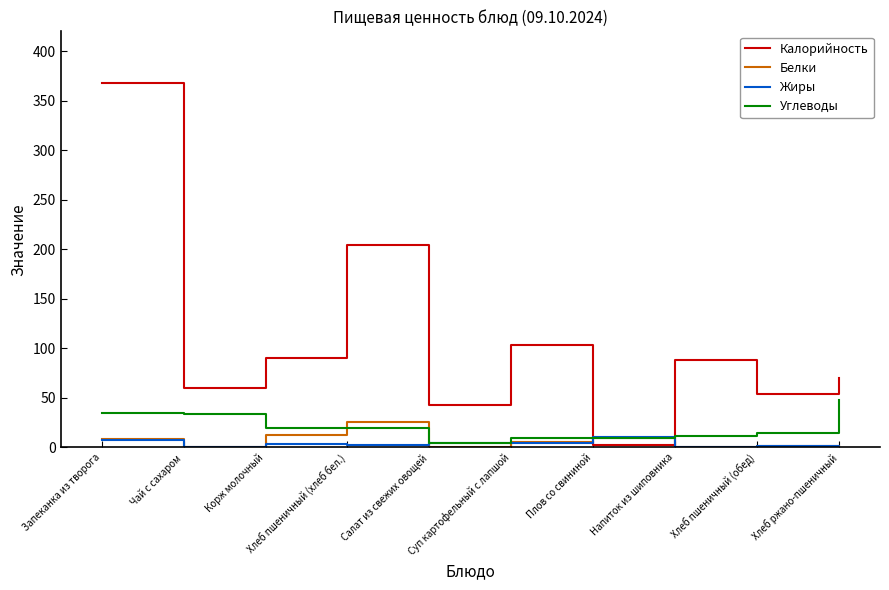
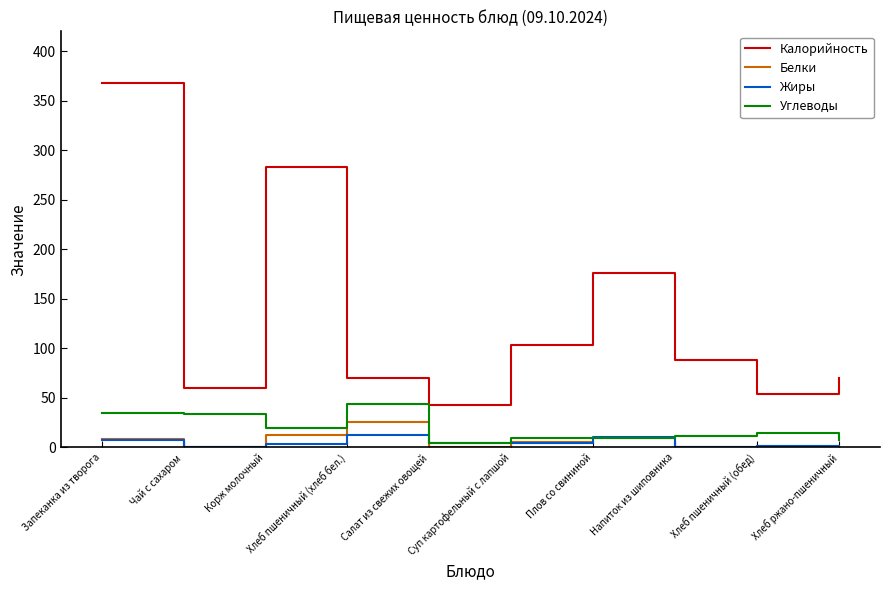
  {
    "Калорийность": {
      "Запеканка из творога": 370,
      "Чай с сахаром": 60,
-     "Корж молочный": 90,
-     "Хлеб пшеничный (хлеб бел.)": 200,
+     "Корж молочный": 280,
+     "Хлеб пшеничный (хлеб бел.)": 70,
      "Салат из свежих овощей": 40,
      "Суп картофельный с лапшой": 100,
-     "Плов со свининой": 0,
+     "Плов со свининой": 180,
      "Напиток из шиповника": 90,
      "Хлеб пшеничный (обед)": 50,
      "Хлеб ржано-пшеничный": 70
    },
    "Белки": {
      "Корж молочный": 10,
      "Хлеб пшеничный (хлеб бел.)": 30,
      "Салат из свежих овощей": 0
    },
    "Жиры": {
      "Корж молочный": 0,
-     "Хлеб пшеничный (хлеб бел.)": 0
+     "Хлеб пшеничный (хлеб бел.)": 10
    },
    "Углеводы": {
      "Запеканка из творога": 40,
      "Чай с сахаром": 30,
      "Корж молочный": 20,
-     "Хлеб пшеничный (хлеб бел.)": 20,
+     "Хлеб пшеничный (хлеб бел.)": 40,
      "Суп картофельный с лапшой": 10,
      "Напиток из шиповника": 10,
      "Хлеб пшеничный (обед)": 10,
-     "Хлеб ржано-пшеничный": 50
+     "Хлеб ржано-пшеничный": 10
    }
  }
